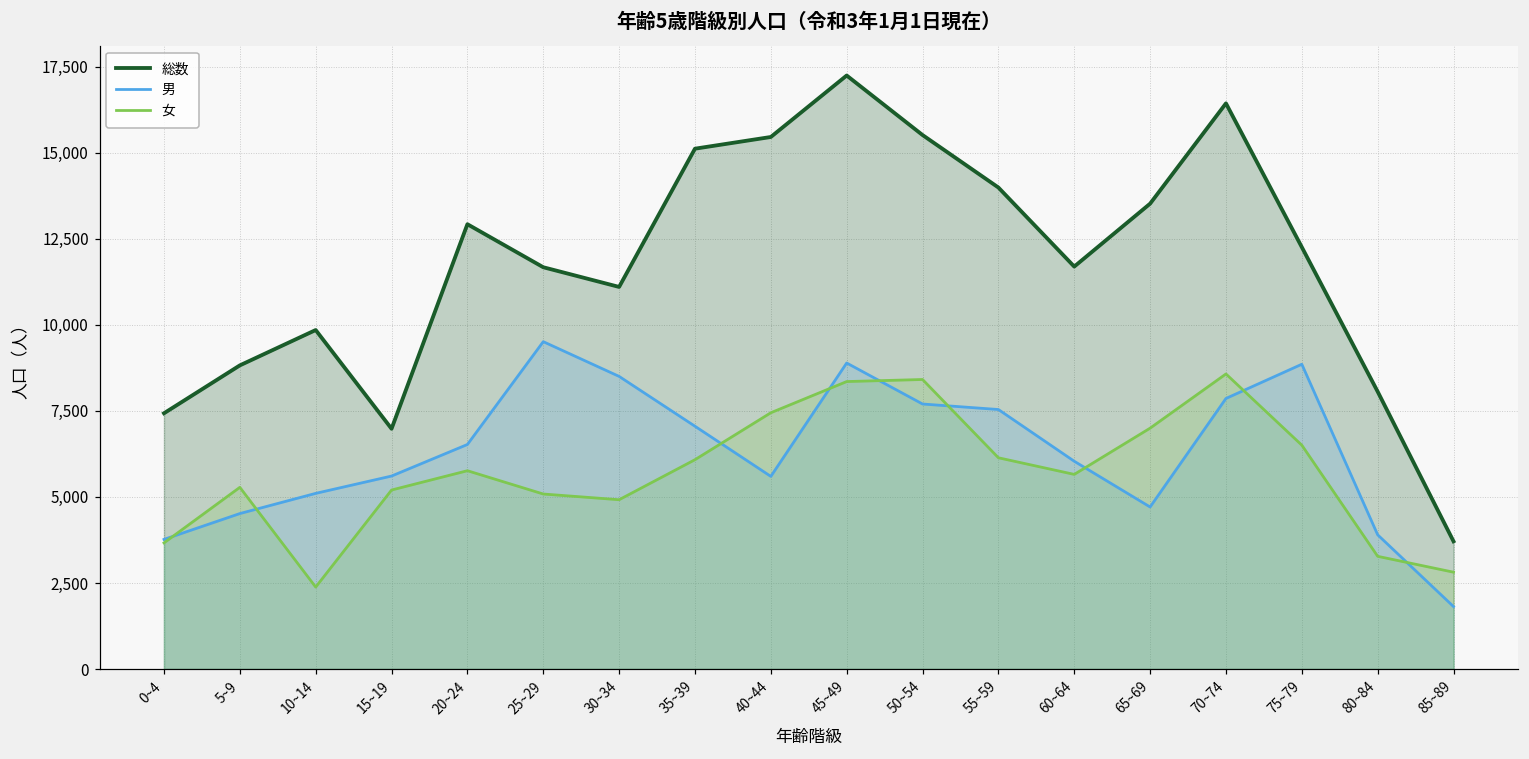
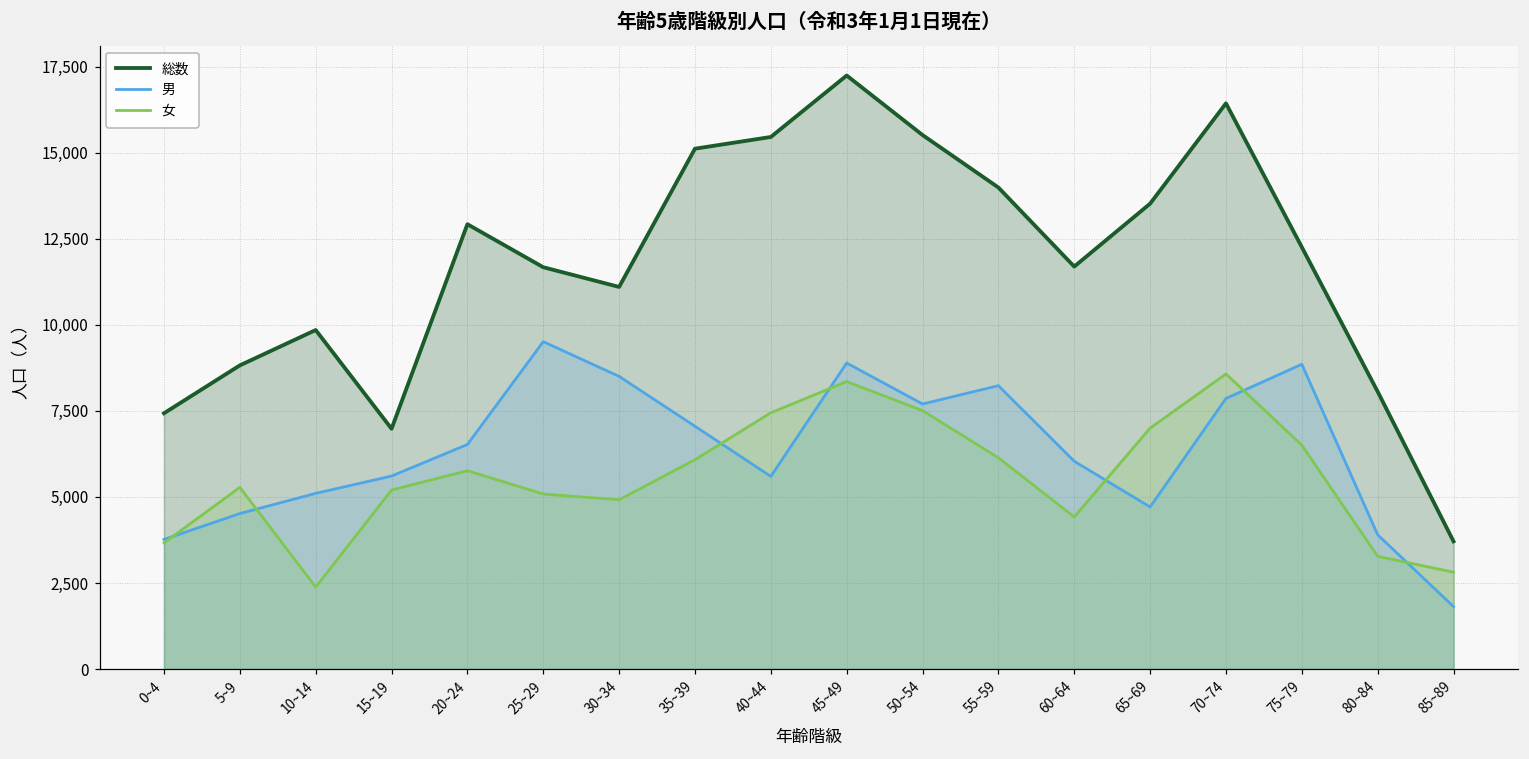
  {
    "総数": {
      "0~4": "7,400",
      "5~9": "8,800",
      "10~14": "9,800",
      "15~19": "7,000",
      "20~24": "12,900",
      "25~29": "11,700",
      "30~34": "11,100",
      "35~39": "15,100",
      "40~44": "15,500",
      "45~49": "17,200",
      "50~54": "15,500",
      "55~59": "14,000",
      "60~64": "11,700",
      "65~69": "13,500",
      "70~74": "16,400",
      "75~79": "12,300",
      "80~84": "8,100",
      "85~89": "3,700"
    },
    "男": {
      "0~4": "3,800",
      "5~9": "4,500",
      "10~14": "5,100",
      "15~19": "5,600",
      "20~24": "6,500",
      "25~29": "9,500",
      "30~34": "8,500",
      "35~39": "7,100",
      "40~44": "5,600",
      "45~49": "8,900",
      "50~54": "7,700",
-     "55~59": "7,500",
+     "55~59": "8,200",
      "60~64": "6,000",
      "65~69": "4,700",
      "70~74": "7,900",
      "75~79": "8,900",
      "80~84": "3,900",
      "85~89": "1,800"
    },
    "女": {
      "0~4": "3,700",
      "5~9": "5,300",
      "10~14": "2,400",
      "15~19": "5,200",
      "20~24": "5,800",
      "25~29": "5,100",
      "30~34": "4,900",
      "35~39": "6,100",
      "40~44": "7,400",
      "45~49": "8,400",
-     "50~54": "8,400",
+     "50~54": "7,500",
      "55~59": "6,100",
-     "60~64": "5,700",
+     "60~64": "4,400",
      "65~69": "7,000",
      "70~74": "8,600",
      "75~79": "6,500",
      "80~84": "3,300",
      "85~89": "2,800"
    }
  }
